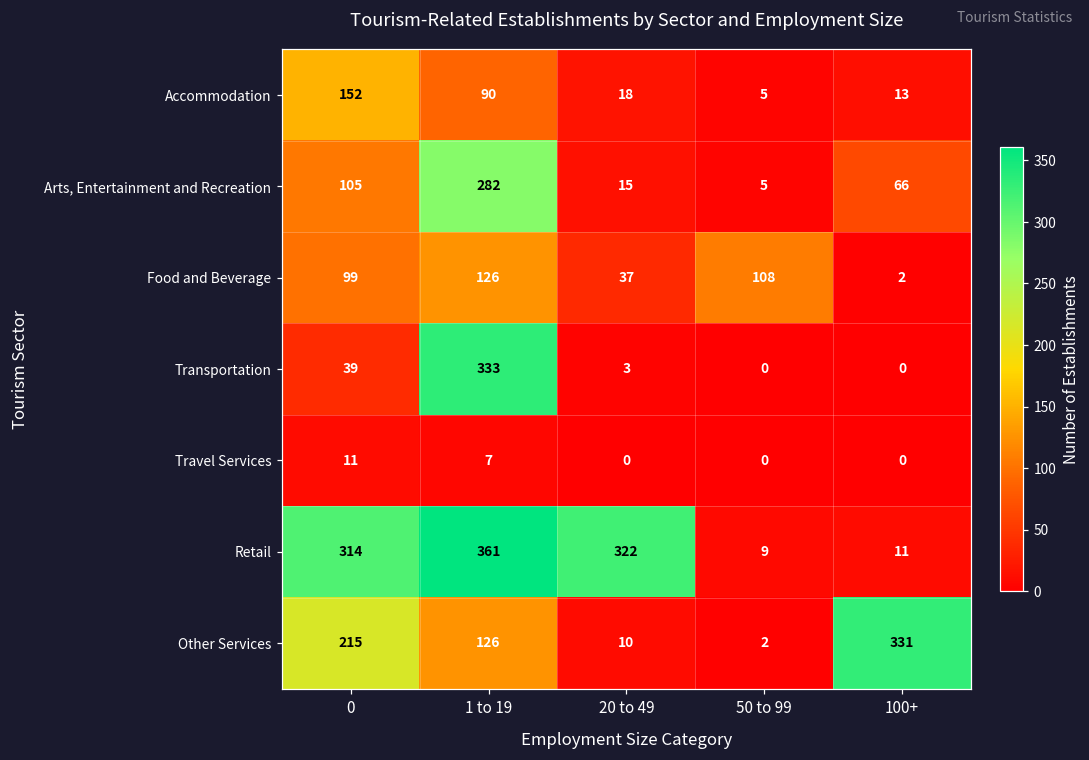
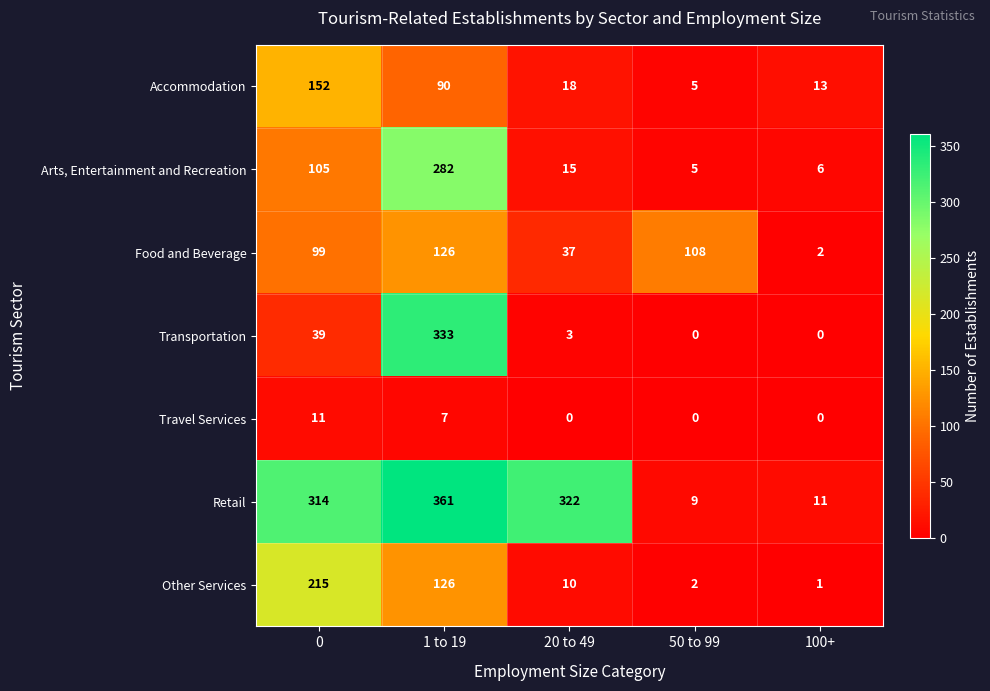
  {
    "Accommodation": {
      "0": 152,
      "1 to 19": 90,
      "20 to 49": 18,
      "50 to 99": 5,
      "100+": 13
    },
    "Arts, Entertainment and Recreation": {
      "0": 105,
      "1 to 19": 282,
      "20 to 49": 15,
      "50 to 99": 5,
-     "100+": 66
+     "100+": 6
    },
    "Food and Beverage": {
      "0": 99,
      "1 to 19": 126,
      "20 to 49": 37,
      "50 to 99": 108,
      "100+": 2
    },
    "Transportation": {
      "0": 39,
      "1 to 19": 333,
      "20 to 49": 3,
      "50 to 99": 0,
      "100+": 0
    },
    "Travel Services": {
      "0": 11,
      "1 to 19": 7,
      "20 to 49": 0,
      "50 to 99": 0,
      "100+": 0
    },
    "Retail": {
      "0": 314,
      "1 to 19": 361,
      "20 to 49": 322,
      "50 to 99": 9,
      "100+": 11
    },
    "Other Services": {
      "0": 215,
      "1 to 19": 126,
      "20 to 49": 10,
      "50 to 99": 2,
-     "100+": 331
+     "100+": 1
    }
  }
